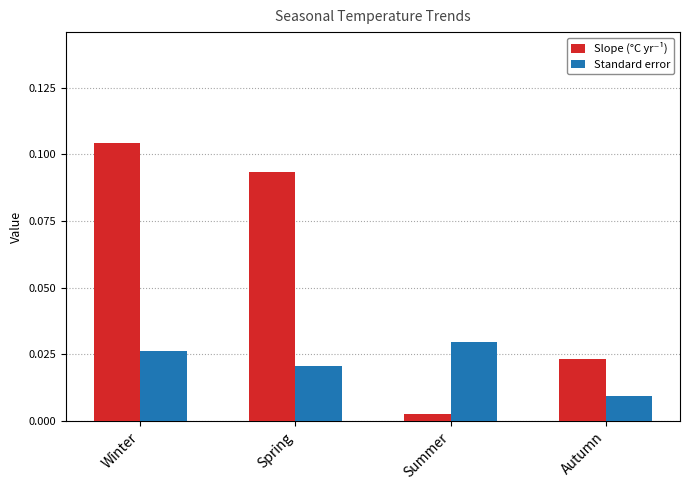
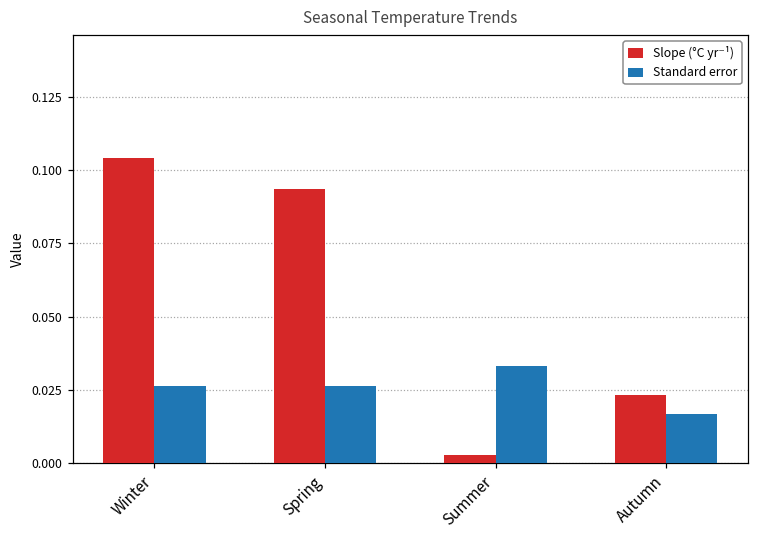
  {
    "Slope (°C yr⁻¹)": {
      "Winter": 0.104,
      "Spring": 0.094,
      "Summer": 0.003,
      "Autumn": 0.023
    },
    "Standard error": {
      "Winter": 0.026,
-     "Spring": 0.021,
-     "Summer": 0.030,
-     "Autumn": 0.009
+     "Spring": 0.026,
+     "Summer": 0.033,
+     "Autumn": 0.017
    }
  }
